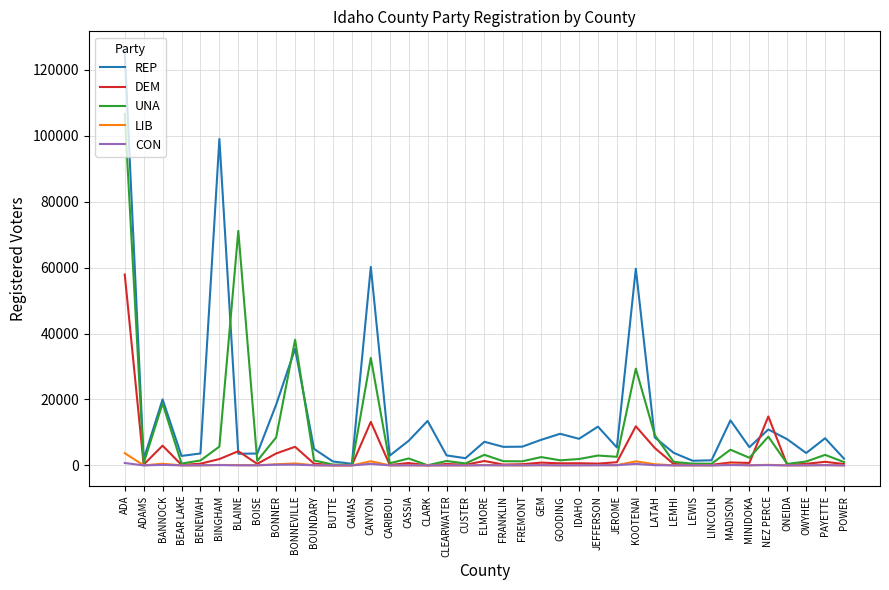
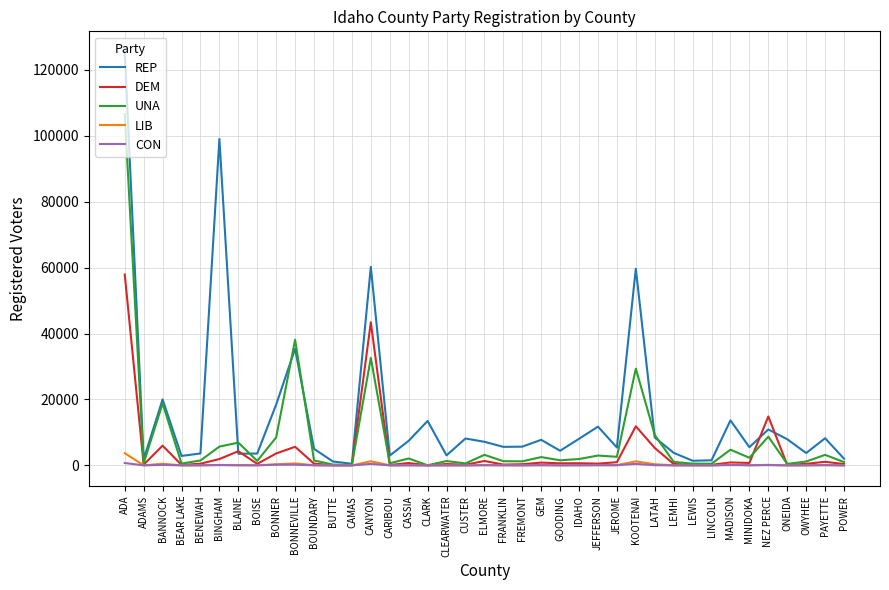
  {
    "REP": {
      "ADAMS": 2000,
      "BANNOCK": 20000,
      "BEAR LAKE": 3000,
      "BENEWAH": 4000,
      "BINGHAM": 99000,
      "BOISE": 4000,
      "BONNER": 18000,
      "BONNEVILLE": 35000,
      "BOUNDARY": 5000,
      "BUTTE": 1000,
      "CANYON": 60000,
      "CARIBOU": 3000,
      "CASSIA": 7000,
      "CLARK": 13000,
      "CLEARWATER": 3000,
-     "CUSTER": 2000,
+     "CUSTER": 8000,
      "ELMORE": 7000,
      "FRANKLIN": 6000,
      "FREMONT": 6000,
      "GEM": 8000,
-     "GOODING": 10000,
+     "GOODING": 4000,
      "IDAHO": 8000,
      "JEFFERSON": 12000,
      "JEROME": 5000,
      "KOOTENAI": 60000,
      "LEMHI": 4000,
      "LEWIS": 1000,
      "LINCOLN": 2000,
      "MADISON": 14000,
      "MINIDOKA": 6000,
      "NEZ PERCE": 11000,
      "ONEIDA": 8000,
      "OWYHEE": 4000,
      "PAYETTE": 8000,
      "POWER": 2000
    },
    "DEM": {
      "ADA": 58000,
      "BANNOCK": 6000,
      "BINGHAM": 2000,
      "BONNER": 4000,
      "BONNEVILLE": 6000,
-     "CANYON": 13000,
+     "CANYON": 43000,
      "ELMORE": 1000,
      "JEROME": 1000,
      "KOOTENAI": 12000,
      "LATAH": 5000,
      "NEZ PERCE": 15000,
      "PAYETTE": 1000
    },
    "UNA": {
      "BANNOCK": 19000,
      "BENEWAH": 2000,
      "BINGHAM": 6000,
-     "BLAINE": 71000,
+     "BLAINE": 7000,
      "BOISE": 1000,
      "BONNER": 9000,
      "BONNEVILLE": 38000,
      "BOUNDARY": 2000,
      "CANYON": 33000,
      "CASSIA": 2000,
      "CLEARWATER": 1000,
      "ELMORE": 3000,
      "FRANKLIN": 1000,
      "FREMONT": 1000,
      "GEM": 3000,
      "GOODING": 2000,
      "IDAHO": 2000,
      "JEFFERSON": 3000,
      "JEROME": 3000,
      "KOOTENAI": 29000,
      "MADISON": 5000,
      "MINIDOKA": 2000,
      "NEZ PERCE": 9000,
      "PAYETTE": 3000
    },
    "LIB": {
      "ADA": 4000,
      "CANYON": 1000,
      "KOOTENAI": 1000
    },
    "CON": {
      "ADA": 1000,
      "CANYON": 0,
      "KOOTENAI": 0
    }
  }
